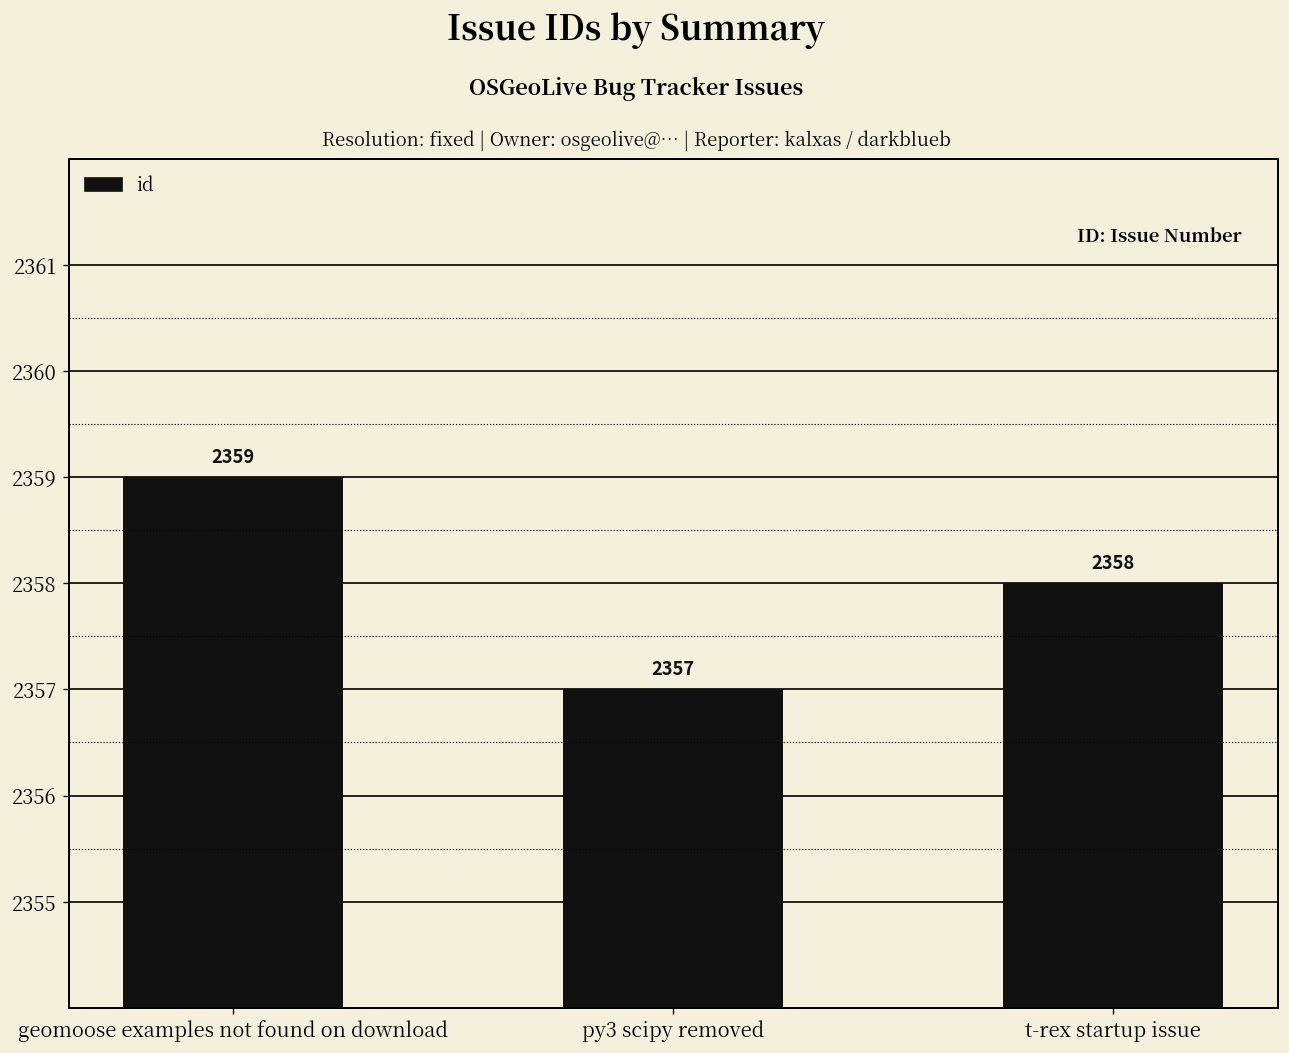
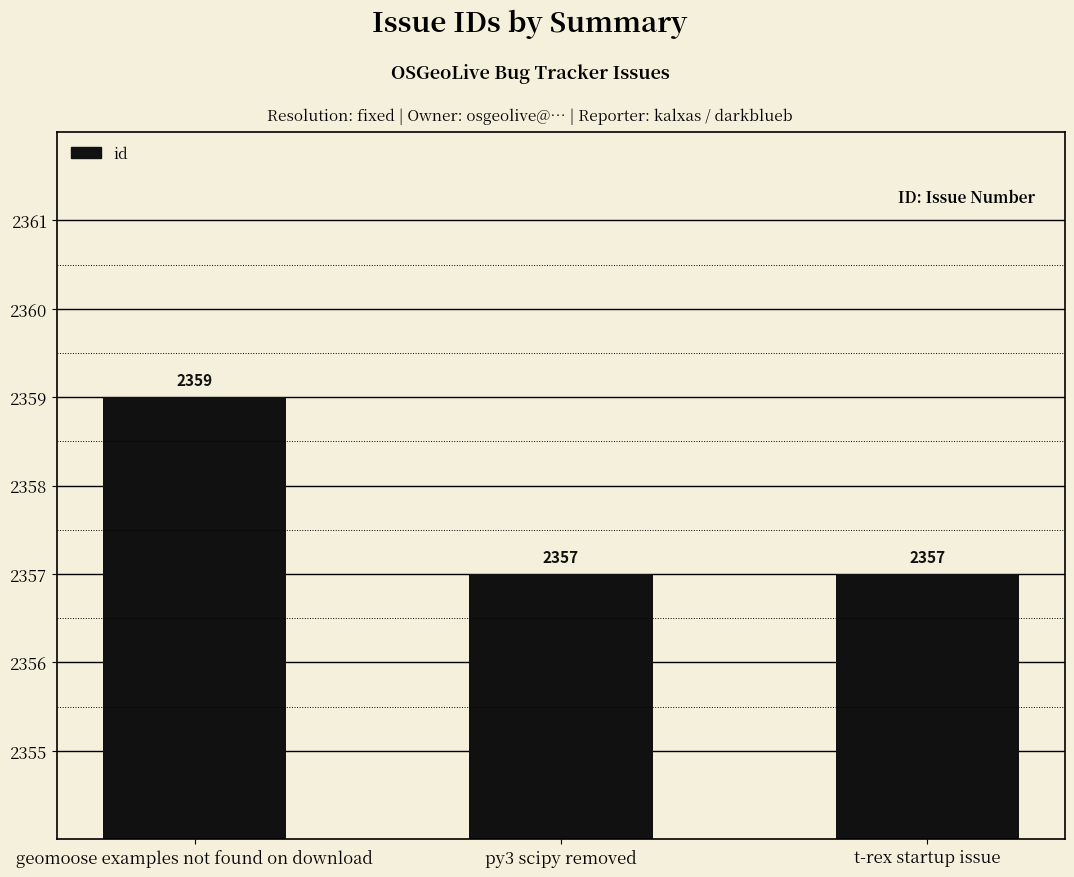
  {
    "geomoose examples not found on download": 2359,
    "py3 scipy removed": 2357,
-   "t-rex startup issue": 2358
+   "t-rex startup issue": 2357
  }
